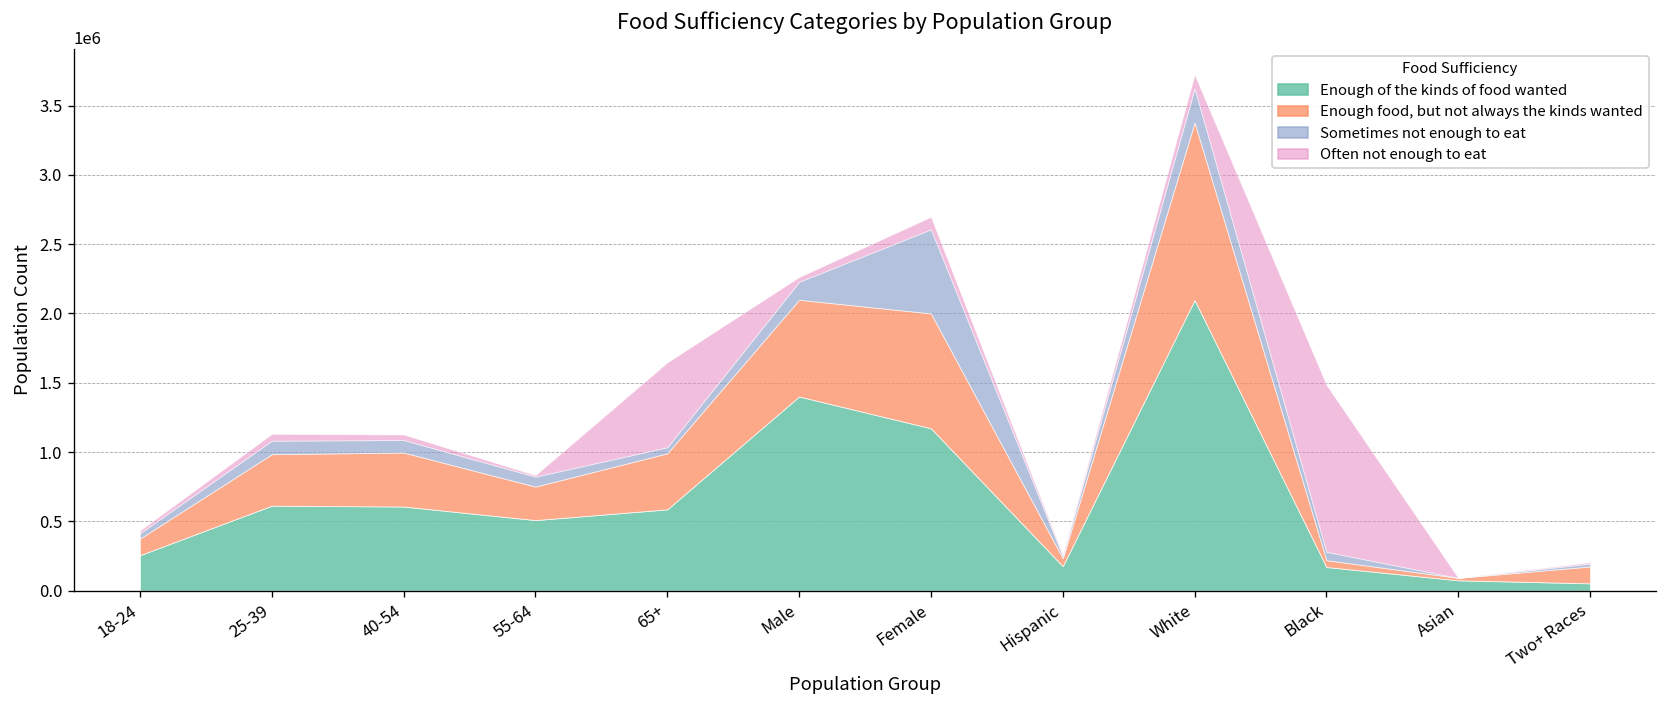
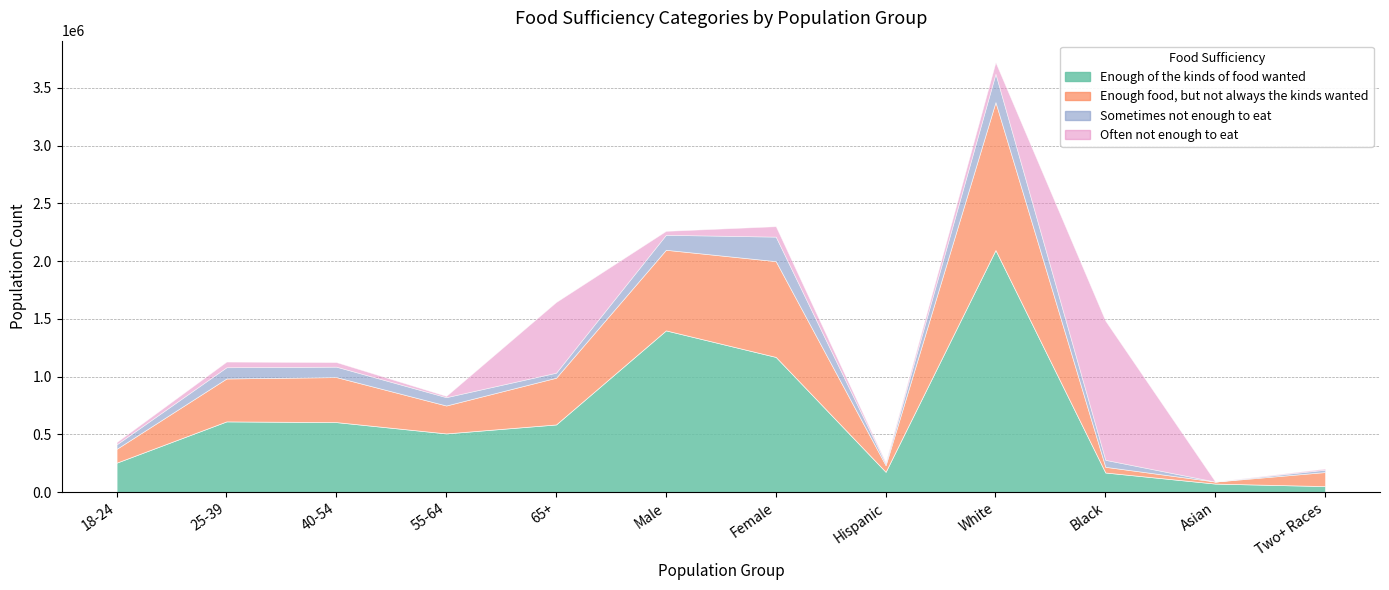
  {
    "Enough of the kinds of food wanted": {
      "18-24": 260000,
      "25-39": 610000,
      "40-54": 610000,
      "55-64": 510000,
      "65+": 590000,
      "Male": 1400000,
      "Female": 1170000,
      "Hispanic": 180000,
      "White": 2100000,
      "Black": 170000,
      "Two+ Races": 50000
    },
    "Enough food, but not always the kinds wanted": {
      "18-24": 120000,
      "25-39": 370000,
      "40-54": 390000,
      "55-64": 240000,
      "65+": 400000,
      "Male": 700000,
      "Female": 830000,
      "White": 1280000,
      "Black": 50000
    },
    "Sometimes not enough to eat": {
      "25-39": 100000,
      "40-54": 90000,
      "65+": 40000,
      "Male": 130000,
-     "Female": 610000,
+     "Female": 210000,
      "White": 250000,
      "Black": 60000
    },
    "Often not enough to eat": {
      "25-39": 50000,
      "40-54": 40000,
      "65+": 610000,
      "Male": 30000,
      "Female": 90000,
      "White": 100000,
      "Black": 1200000
    }
  }
